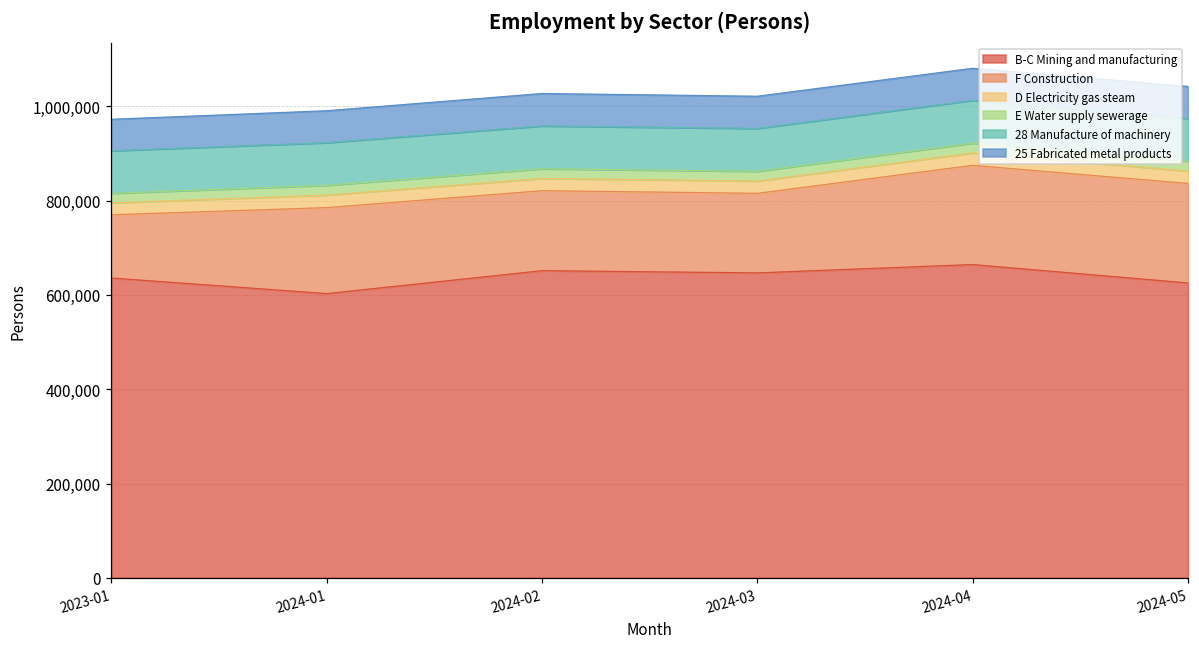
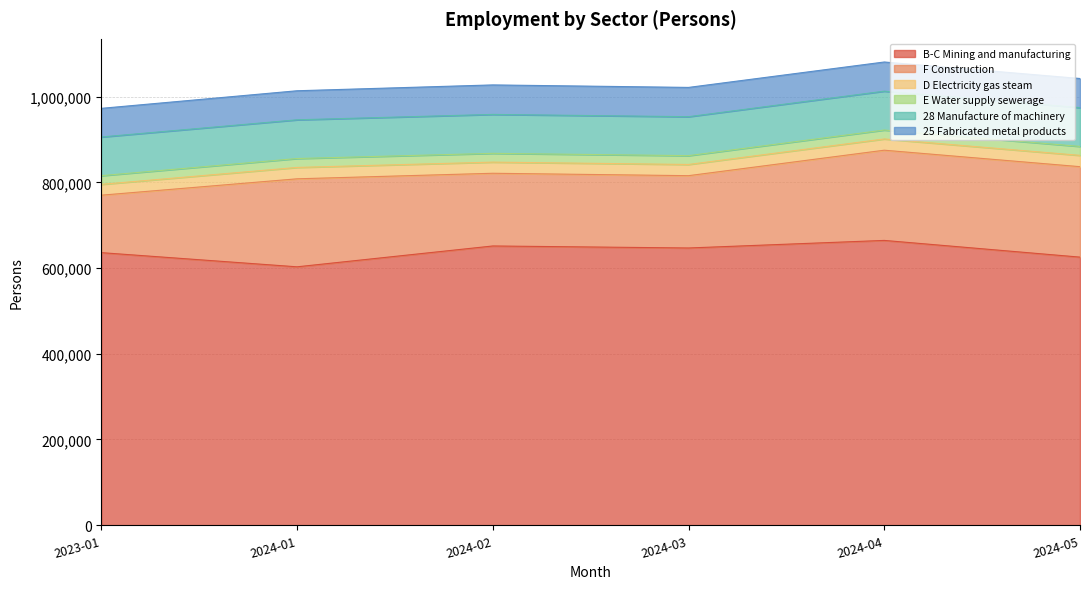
  {
    "B-C Mining and manufacturing": {
      "2023-01": "640,000",
      "2024-01": "600,000",
      "2024-02": "650,000",
      "2024-03": "650,000",
      "2024-04": "660,000",
      "2024-05": "630,000"
    },
    "F Construction": {
      "2023-01": "130,000",
-     "2024-01": "180,000",
+     "2024-01": "210,000",
      "2024-02": "170,000",
      "2024-03": "170,000",
      "2024-04": "210,000",
      "2024-05": "210,000"
    },
    "D Electricity gas steam": {
      "2023-01": "30,000",
      "2024-01": "30,000",
      "2024-02": "30,000",
      "2024-03": "30,000",
      "2024-04": "30,000",
      "2024-05": "30,000"
    },
    "E Water supply sewerage": {
      "2023-01": "20,000",
      "2024-01": "20,000",
      "2024-02": "20,000",
      "2024-03": "20,000",
      "2024-04": "20,000",
      "2024-05": "20,000"
    }
  }
